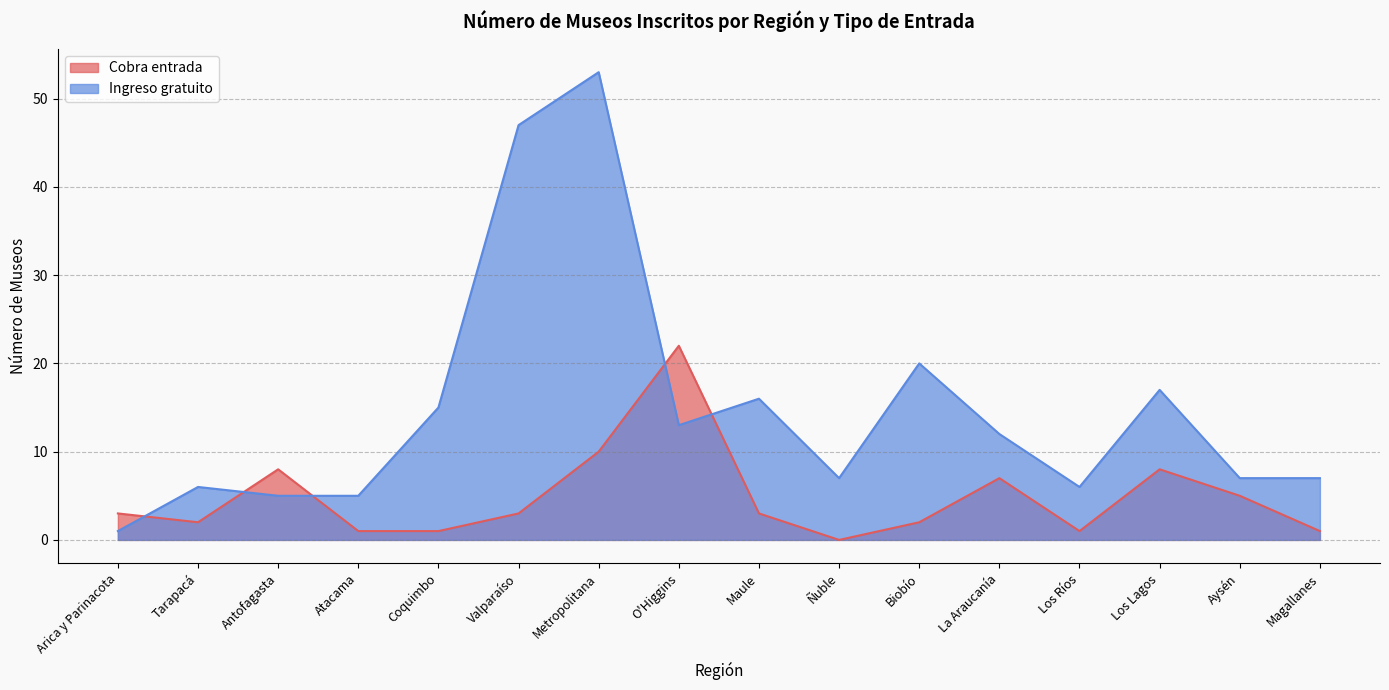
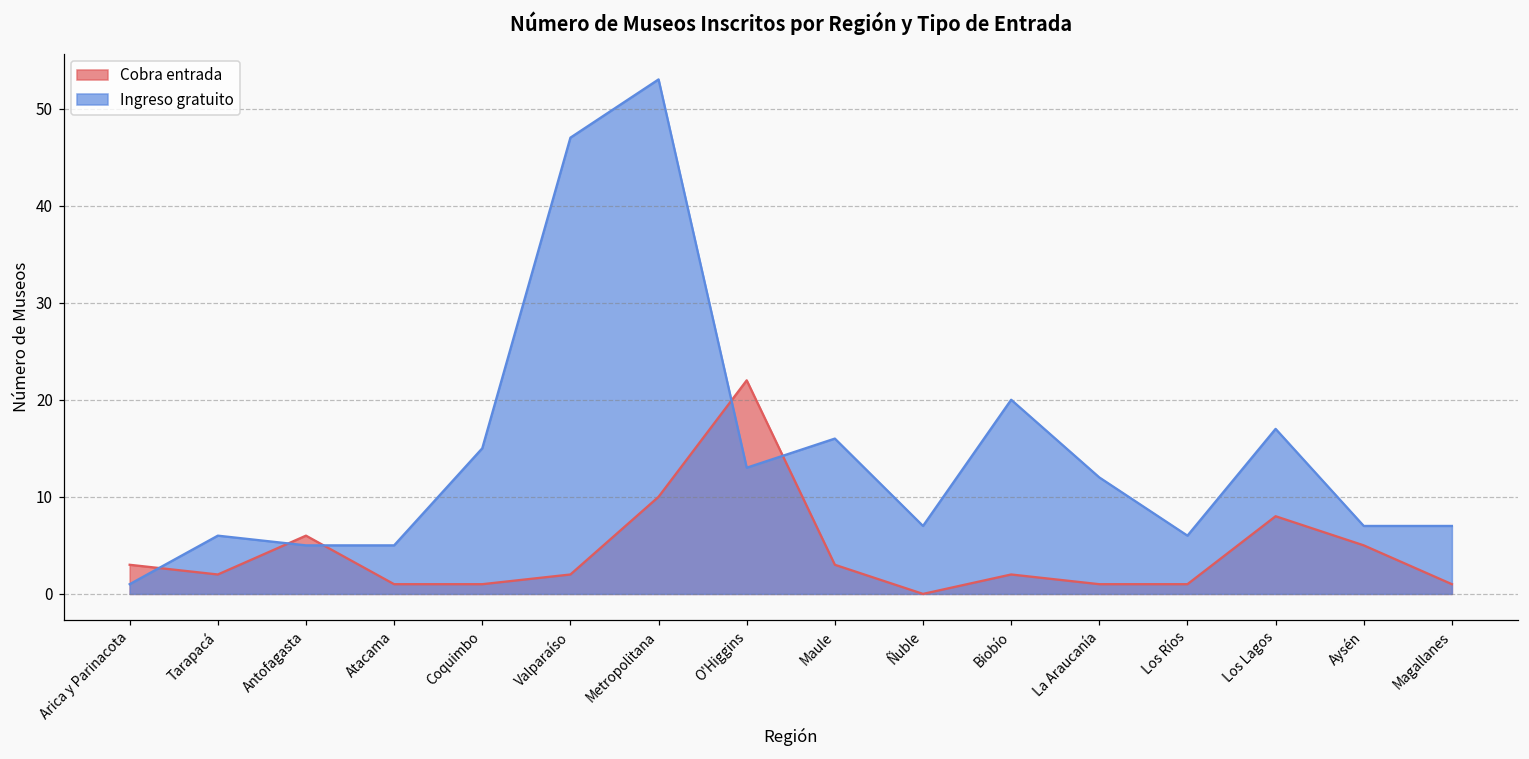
  {
    "Cobra entrada": {
      "Arica y Parinacota": 3,
      "Tarapacá": 2,
-     "Antofagasta": 8,
+     "Antofagasta": 6,
      "Atacama": 1,
      "Coquimbo": 1,
-     "Valparaíso": 3,
+     "Valparaíso": 2,
      "Metropolitana": 10,
      "O'Higgins": 22,
      "Maule": 3,
      "Ñuble": 0,
      "Biobío": 2,
-     "La Araucanía": 7,
+     "La Araucanía": 1,
      "Los Ríos": 1,
      "Los Lagos": 8,
      "Aysén": 5,
      "Magallanes": 1
    },
    "Ingreso gratuito": {
      "Arica y Parinacota": 1,
      "Tarapacá": 6,
      "Antofagasta": 5,
      "Atacama": 5,
      "Coquimbo": 15,
      "Valparaíso": 47,
      "Metropolitana": 53,
      "O'Higgins": 13,
      "Maule": 16,
      "Ñuble": 7,
      "Biobío": 20,
      "La Araucanía": 12,
      "Los Ríos": 6,
      "Los Lagos": 17,
      "Aysén": 7,
      "Magallanes": 7
    }
  }
